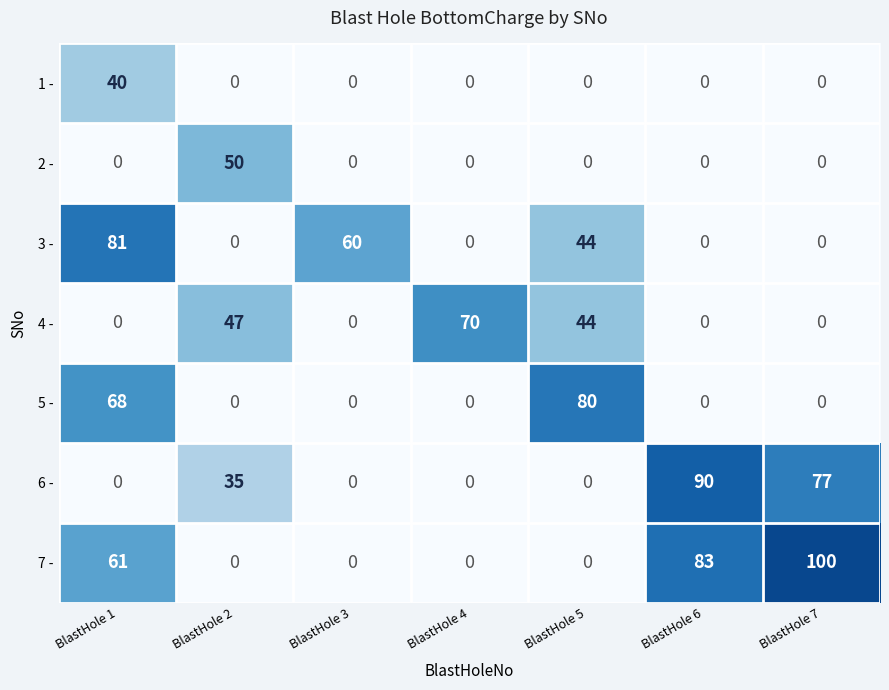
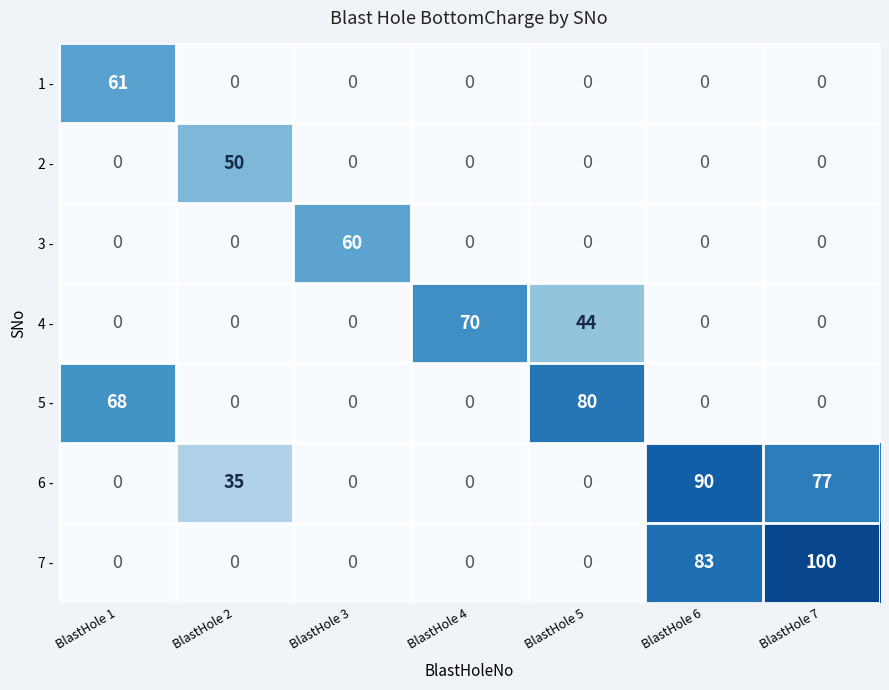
  {
    "1 -": {
-     "BlastHole 1": 40,
+     "BlastHole 1": 61,
      "BlastHole 2": 0,
      "BlastHole 3": 0,
      "BlastHole 4": 0,
      "BlastHole 5": 0,
      "BlastHole 6": 0,
      "BlastHole 7": 0
    },
    "2 -": {
      "BlastHole 1": 0,
      "BlastHole 2": 50,
      "BlastHole 3": 0,
      "BlastHole 4": 0,
      "BlastHole 5": 0,
      "BlastHole 6": 0,
      "BlastHole 7": 0
    },
    "3 -": {
-     "BlastHole 1": 81,
+     "BlastHole 1": 0,
      "BlastHole 2": 0,
      "BlastHole 3": 60,
      "BlastHole 4": 0,
-     "BlastHole 5": 44,
+     "BlastHole 5": 0,
      "BlastHole 6": 0,
      "BlastHole 7": 0
    },
    "4 -": {
      "BlastHole 1": 0,
-     "BlastHole 2": 47,
+     "BlastHole 2": 0,
      "BlastHole 3": 0,
      "BlastHole 4": 70,
      "BlastHole 5": 44,
      "BlastHole 6": 0,
      "BlastHole 7": 0
    },
    "5 -": {
      "BlastHole 1": 68,
      "BlastHole 2": 0,
      "BlastHole 3": 0,
      "BlastHole 4": 0,
      "BlastHole 5": 80,
      "BlastHole 6": 0,
      "BlastHole 7": 0
    },
    "6 -": {
      "BlastHole 1": 0,
      "BlastHole 2": 35,
      "BlastHole 3": 0,
      "BlastHole 4": 0,
      "BlastHole 5": 0,
      "BlastHole 6": 90,
      "BlastHole 7": 77
    },
    "7 -": {
-     "BlastHole 1": 61,
+     "BlastHole 1": 0,
      "BlastHole 2": 0,
      "BlastHole 3": 0,
      "BlastHole 4": 0,
      "BlastHole 5": 0,
      "BlastHole 6": 83,
      "BlastHole 7": 100
    }
  }
